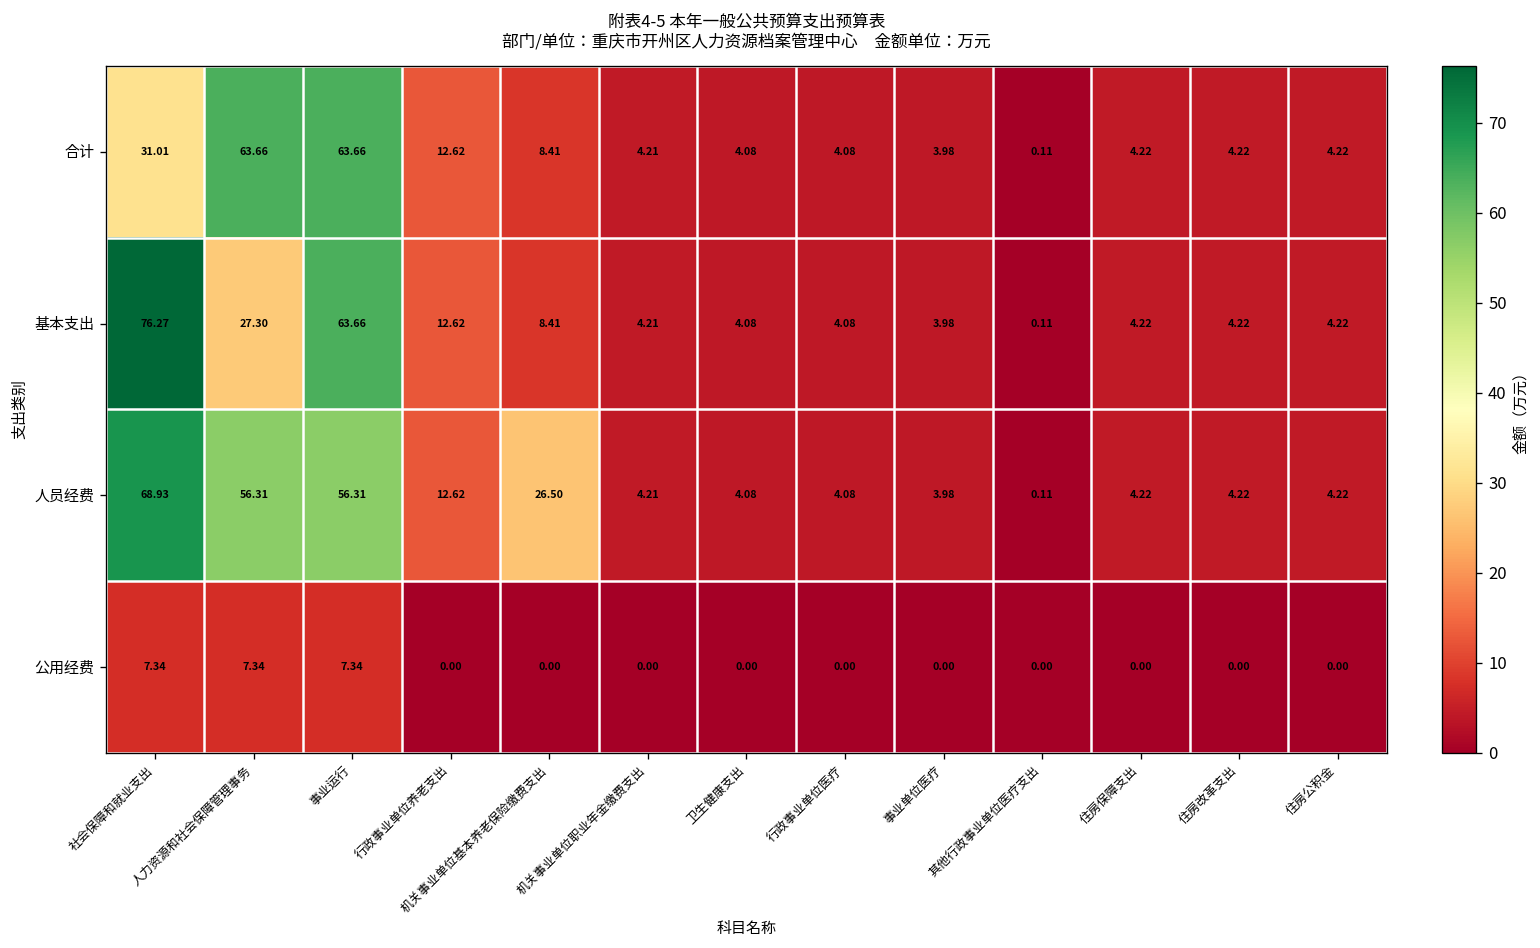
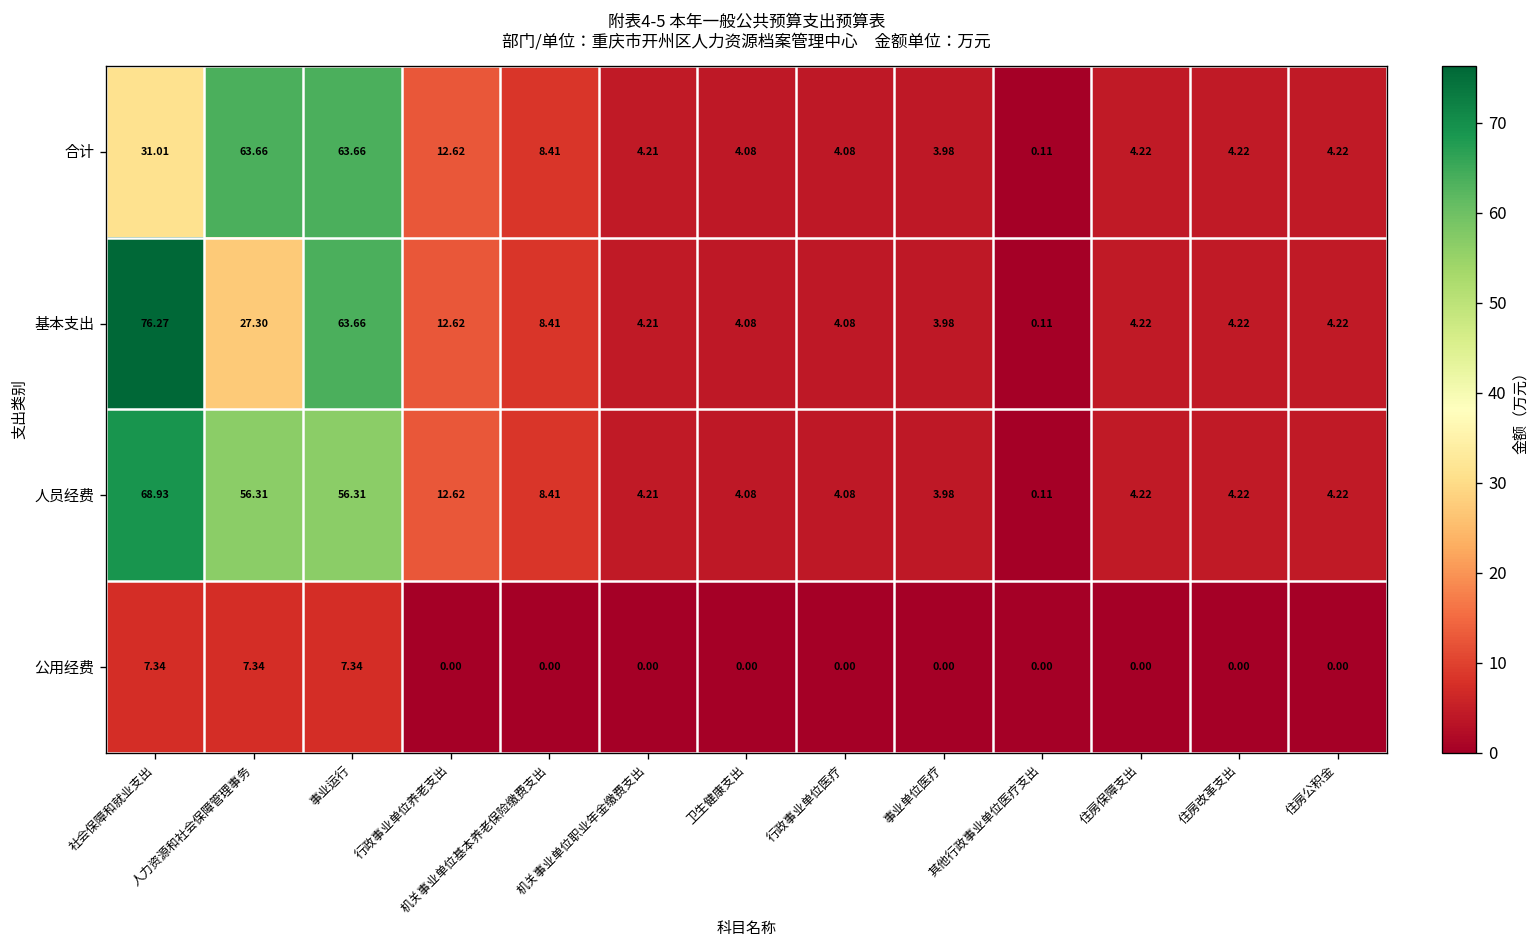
  {
    "合计": {
      "社会保障和就业支出": 31.01,
      "人力资源和社会保障管理事务": 63.66,
      "事业运行": 63.66,
      "行政事业单位养老支出": 12.62,
      "机关事业单位基本养老保险缴费支出": 8.41,
      "机关事业单位职业年金缴费支出": 4.21,
      "卫生健康支出": 4.08,
      "行政事业单位医疗": 4.08,
      "事业单位医疗": 3.98,
      "其他行政事业单位医疗支出": 0.11,
      "住房保障支出": 4.22,
      "住房改革支出": 4.22,
      "住房公积金": 4.22
    },
    "基本支出": {
      "社会保障和就业支出": 76.27,
      "人力资源和社会保障管理事务": 27.30,
      "事业运行": 63.66,
      "行政事业单位养老支出": 12.62,
      "机关事业单位基本养老保险缴费支出": 8.41,
      "机关事业单位职业年金缴费支出": 4.21,
      "卫生健康支出": 4.08,
      "行政事业单位医疗": 4.08,
      "事业单位医疗": 3.98,
      "其他行政事业单位医疗支出": 0.11,
      "住房保障支出": 4.22,
      "住房改革支出": 4.22,
      "住房公积金": 4.22
    },
    "人员经费": {
      "社会保障和就业支出": 68.93,
      "人力资源和社会保障管理事务": 56.31,
      "事业运行": 56.31,
      "行政事业单位养老支出": 12.62,
-     "机关事业单位基本养老保险缴费支出": 26.50,
+     "机关事业单位基本养老保险缴费支出": 8.41,
      "机关事业单位职业年金缴费支出": 4.21,
      "卫生健康支出": 4.08,
      "行政事业单位医疗": 4.08,
      "事业单位医疗": 3.98,
      "其他行政事业单位医疗支出": 0.11,
      "住房保障支出": 4.22,
      "住房改革支出": 4.22,
      "住房公积金": 4.22
    },
    "公用经费": {
      "社会保障和就业支出": 7.34,
      "人力资源和社会保障管理事务": 7.34,
      "事业运行": 7.34,
      "行政事业单位养老支出": 0.00,
      "机关事业单位基本养老保险缴费支出": 0.00,
      "机关事业单位职业年金缴费支出": 0.00,
      "卫生健康支出": 0.00,
      "行政事业单位医疗": 0.00,
      "事业单位医疗": 0.00,
      "其他行政事业单位医疗支出": 0.00,
      "住房保障支出": 0.00,
      "住房改革支出": 0.00,
      "住房公积金": 0.00
    }
  }
